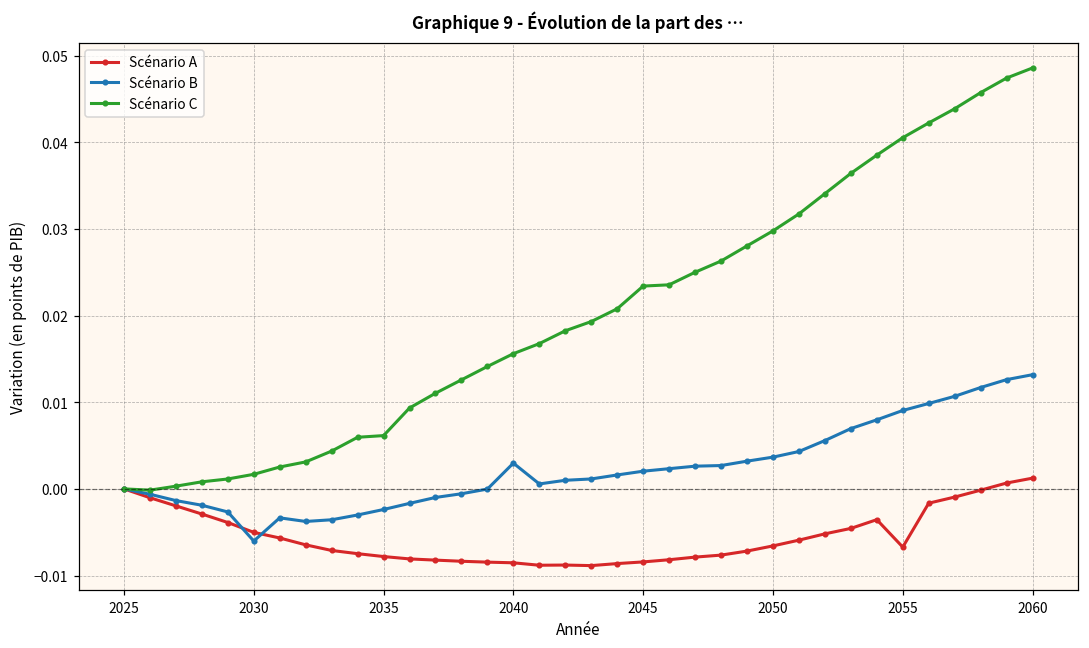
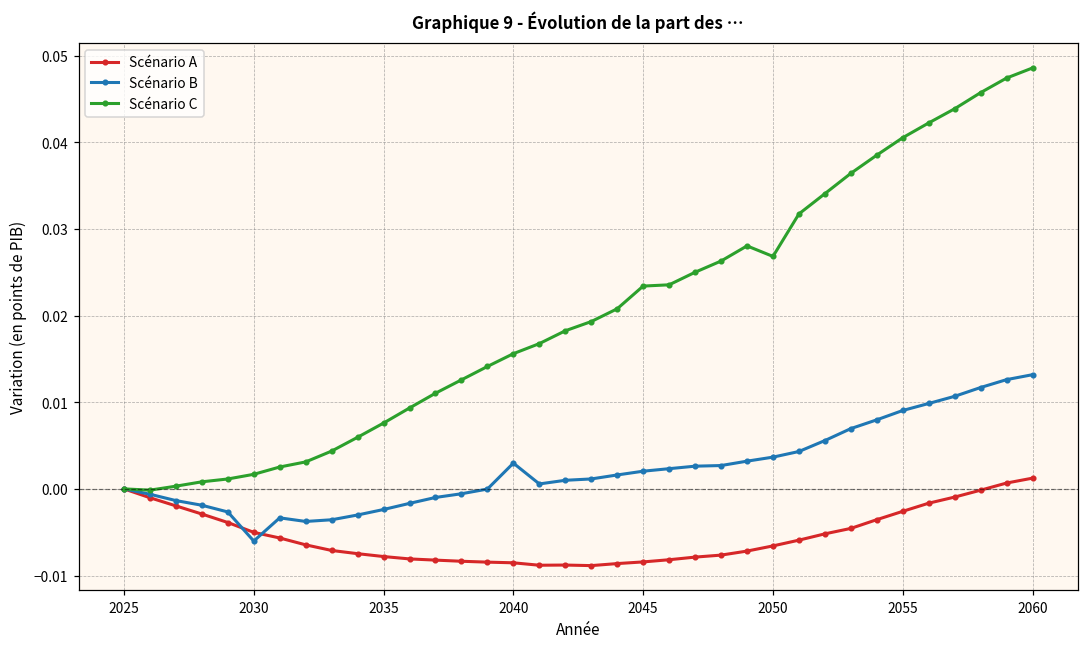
  {
    "Scénario A": {
      "2030": -0.005,
      "2035": -0.008,
      "2040": -0.009,
      "2045": -0.008,
      "2050": -0.007,
-     "2055": -0.007,
+     "2055": -0.003,
      "2060": 0.001
    },
    "Scénario B": {
      "2030": -0.006,
      "2035": -0.002,
      "2040": 0.003,
      "2045": 0.002,
      "2050": 0.004,
      "2055": 0.009,
      "2060": 0.013
    },
    "Scénario C": {
      "2030": 0.002,
-     "2035": 0.006,
+     "2035": 0.008,
      "2040": 0.016,
      "2045": 0.023,
-     "2050": 0.030,
+     "2050": 0.027,
      "2055": 0.041,
      "2060": 0.049
    }
  }
